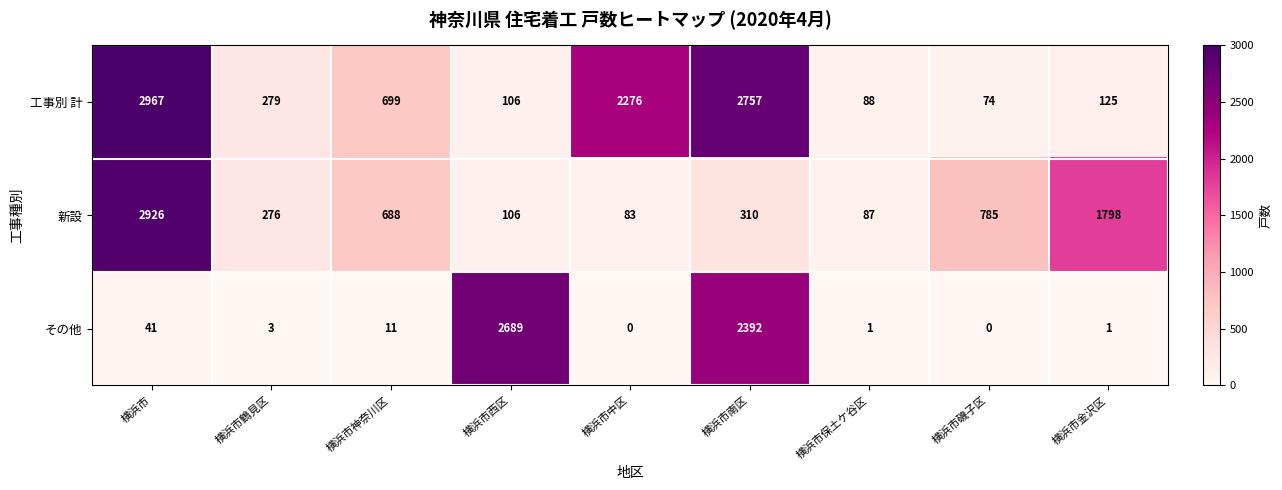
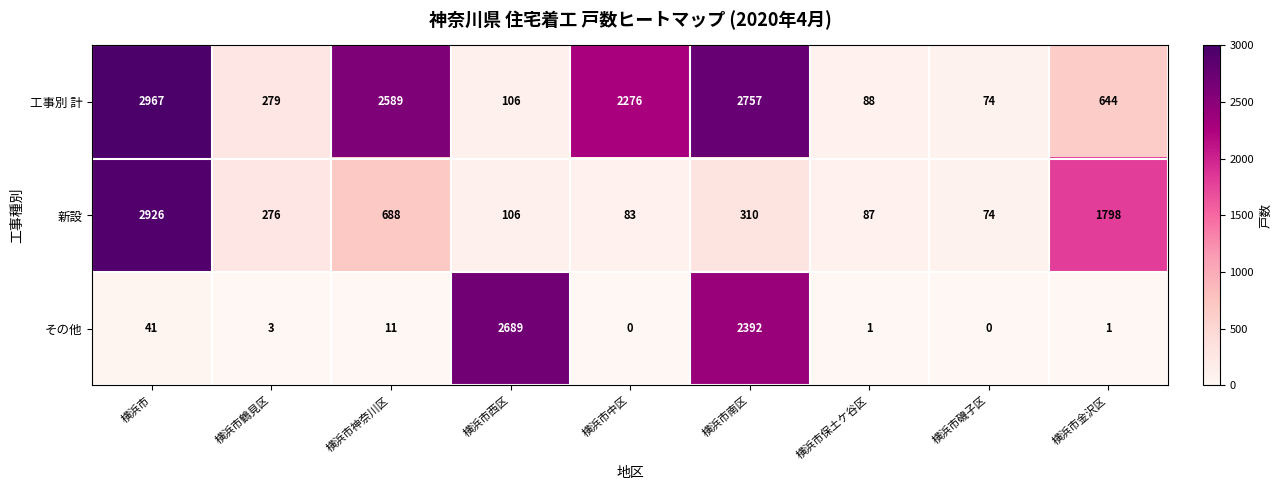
  {
    "工事別 計": {
      "横浜市": 2967,
      "横浜市鶴見区": 279,
-     "横浜市神奈川区": 699,
+     "横浜市神奈川区": 2589,
      "横浜市西区": 106,
      "横浜市中区": 2276,
      "横浜市南区": 2757,
      "横浜市保土ケ谷区": 88,
      "横浜市磯子区": 74,
-     "横浜市金沢区": 125
+     "横浜市金沢区": 644
    },
    "新設": {
      "横浜市": 2926,
      "横浜市鶴見区": 276,
      "横浜市神奈川区": 688,
      "横浜市西区": 106,
      "横浜市中区": 83,
      "横浜市南区": 310,
      "横浜市保土ケ谷区": 87,
-     "横浜市磯子区": 785,
+     "横浜市磯子区": 74,
      "横浜市金沢区": 1798
    },
    "その他": {
      "横浜市": 41,
      "横浜市鶴見区": 3,
      "横浜市神奈川区": 11,
      "横浜市西区": 2689,
      "横浜市中区": 0,
      "横浜市南区": 2392,
      "横浜市保土ケ谷区": 1,
      "横浜市磯子区": 0,
      "横浜市金沢区": 1
    }
  }
